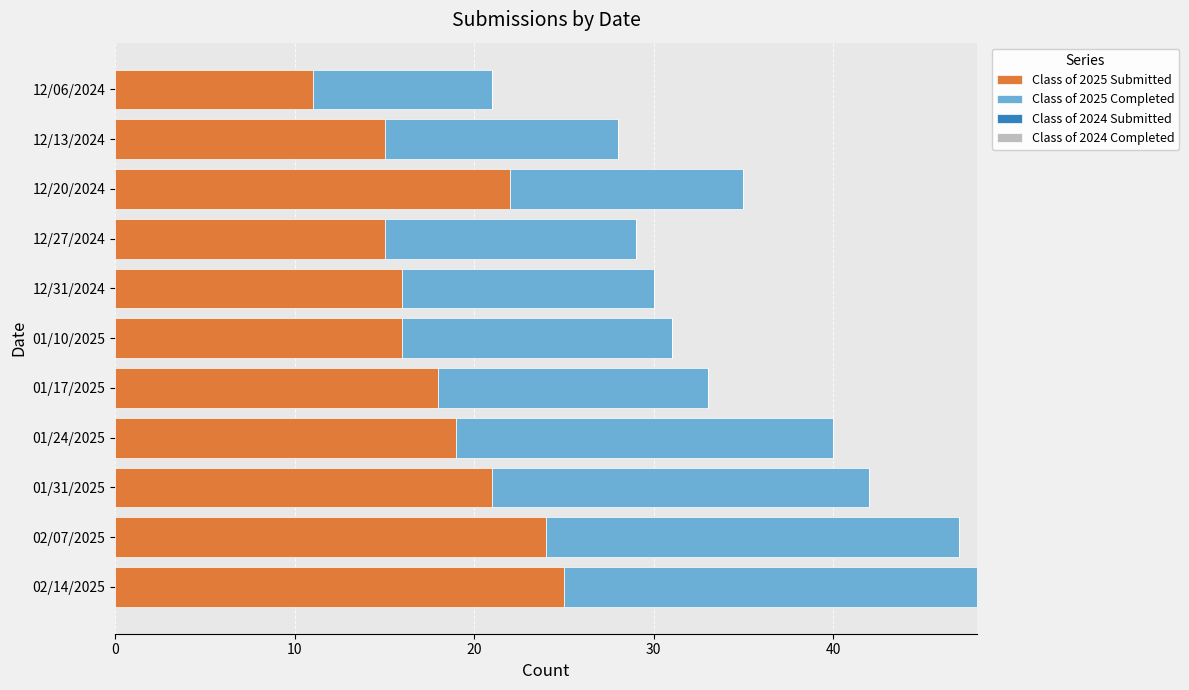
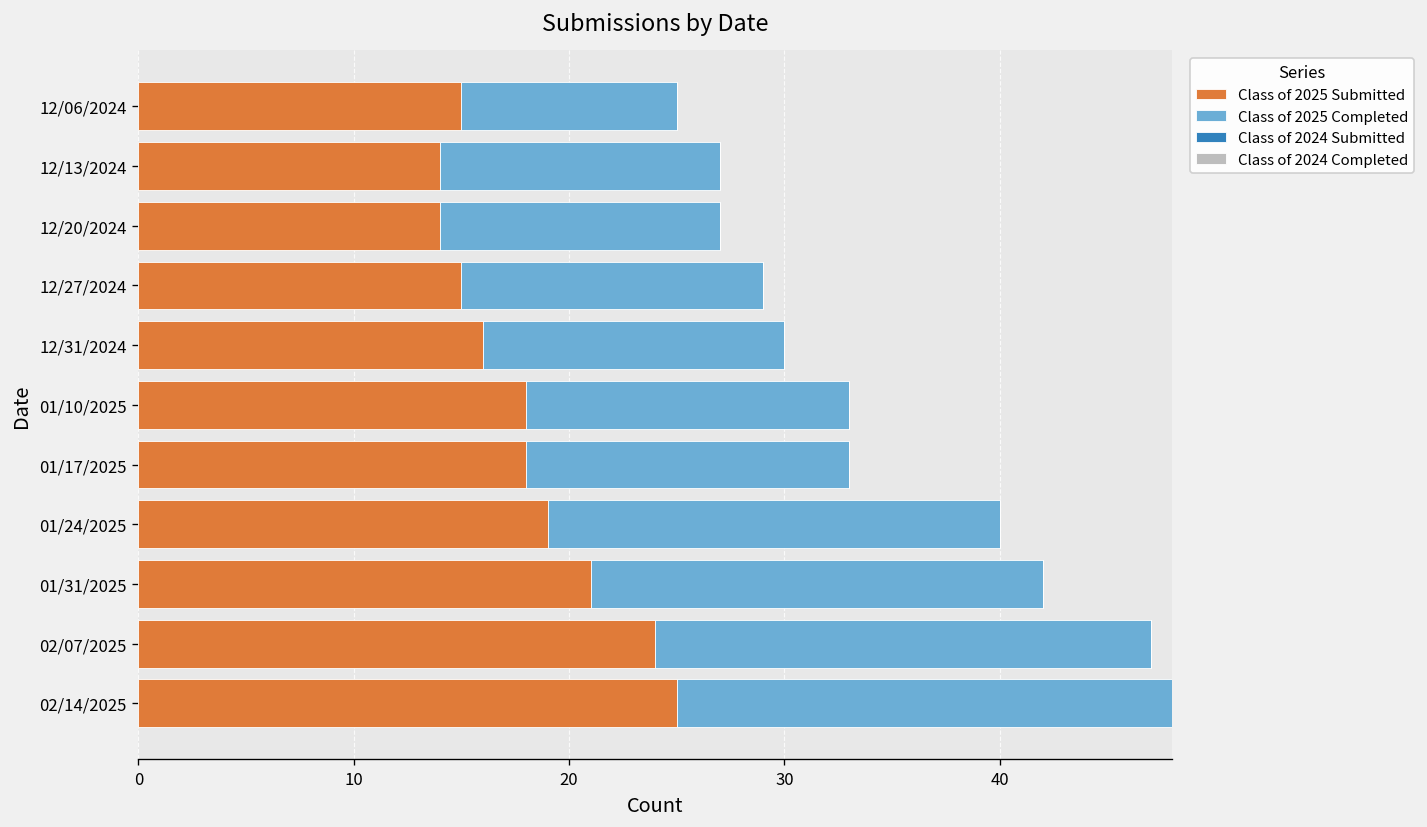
  {
    "Class of 2025 Submitted": {
-     "12/06/2024": 11,
-     "12/13/2024": 15,
-     "12/20/2024": 22,
+     "12/06/2024": 15,
+     "12/13/2024": 14,
+     "12/20/2024": 14,
      "12/27/2024": 15,
      "12/31/2024": 16,
-     "01/10/2025": 16,
+     "01/10/2025": 18,
      "01/17/2025": 18,
      "01/24/2025": 19,
      "01/31/2025": 21,
      "02/07/2025": 24,
      "02/14/2025": 25
    }
  }
